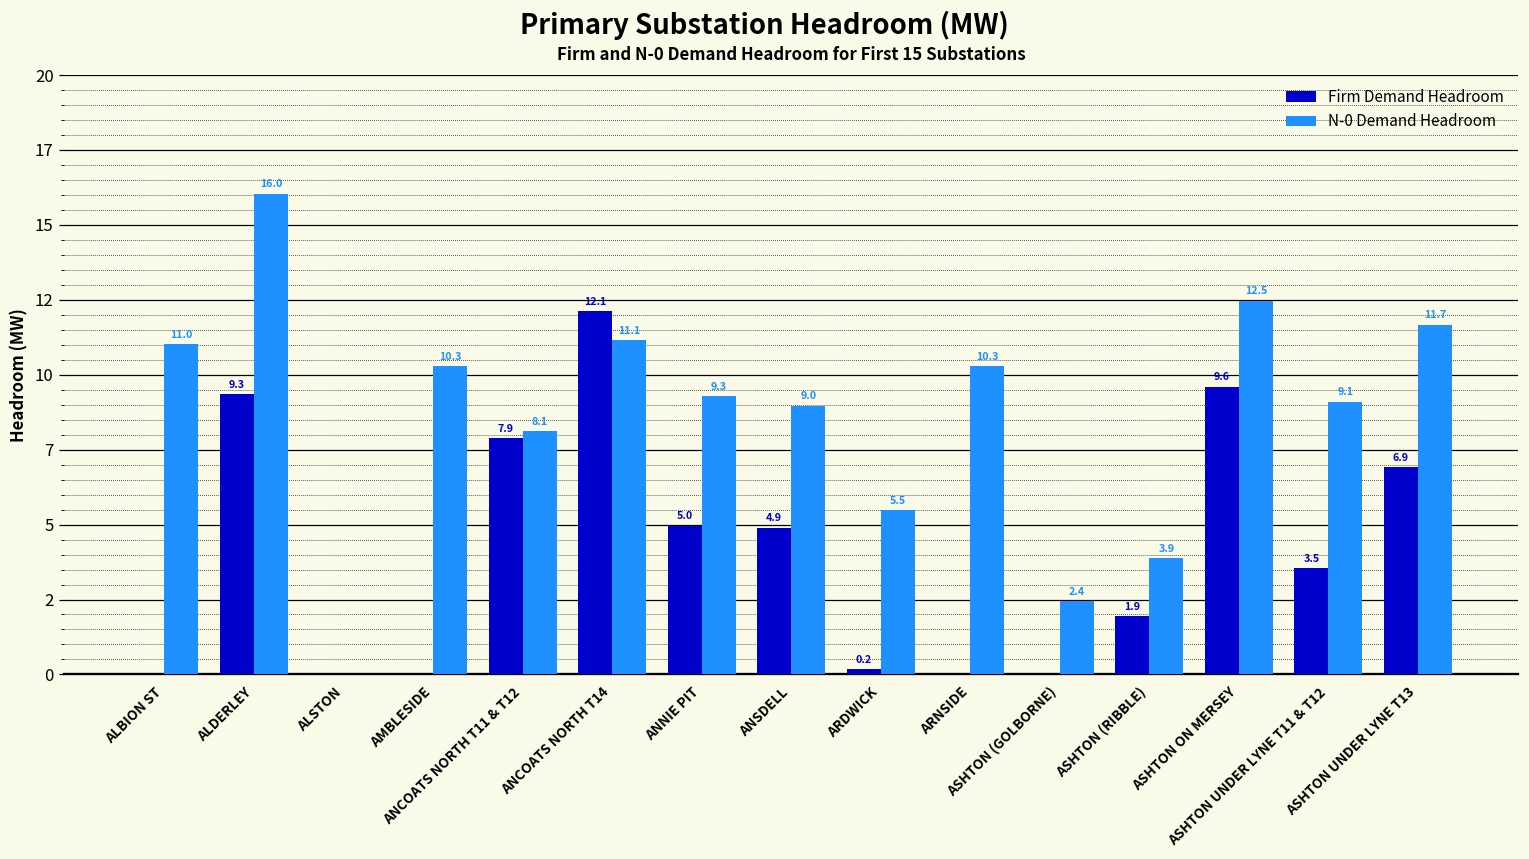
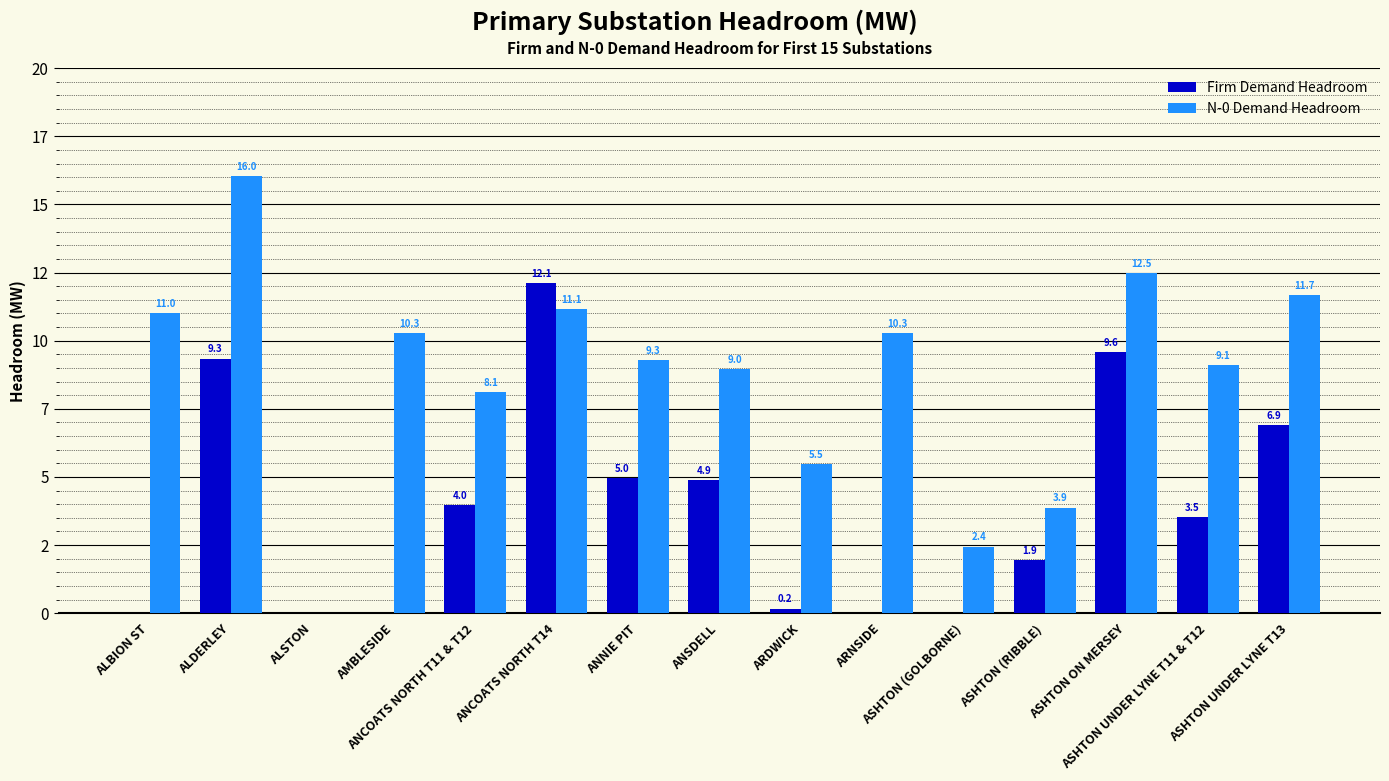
  {
    "Firm Demand Headroom": {
      "ALDERLEY": 9.3,
-     "ANCOATS NORTH T11 & T12": 7.9,
+     "ANCOATS NORTH T11 & T12": 4.0,
      "ANCOATS NORTH T14": 12.1,
      "ANNIE PIT": 5.0,
      "ANSDELL": 4.9,
      "ARDWICK": 0.2,
      "ASHTON (RIBBLE)": 1.9,
      "ASHTON ON MERSEY": 9.6,
      "ASHTON UNDER LYNE T11 & T12": 3.5,
      "ASHTON UNDER LYNE T13": 6.9
    },
    "N-0 Demand Headroom": {
      "ALBION ST": 11.0,
      "ALDERLEY": 16.0,
      "AMBLESIDE": 10.3,
      "ANCOATS NORTH T11 & T12": 8.1,
      "ANCOATS NORTH T14": 11.1,
      "ANNIE PIT": 9.3,
      "ANSDELL": 9.0,
      "ARDWICK": 5.5,
      "ARNSIDE": 10.3,
      "ASHTON (GOLBORNE)": 2.4,
      "ASHTON (RIBBLE)": 3.9,
      "ASHTON ON MERSEY": 12.5,
      "ASHTON UNDER LYNE T11 & T12": 9.1,
      "ASHTON UNDER LYNE T13": 11.7
    }
  }
